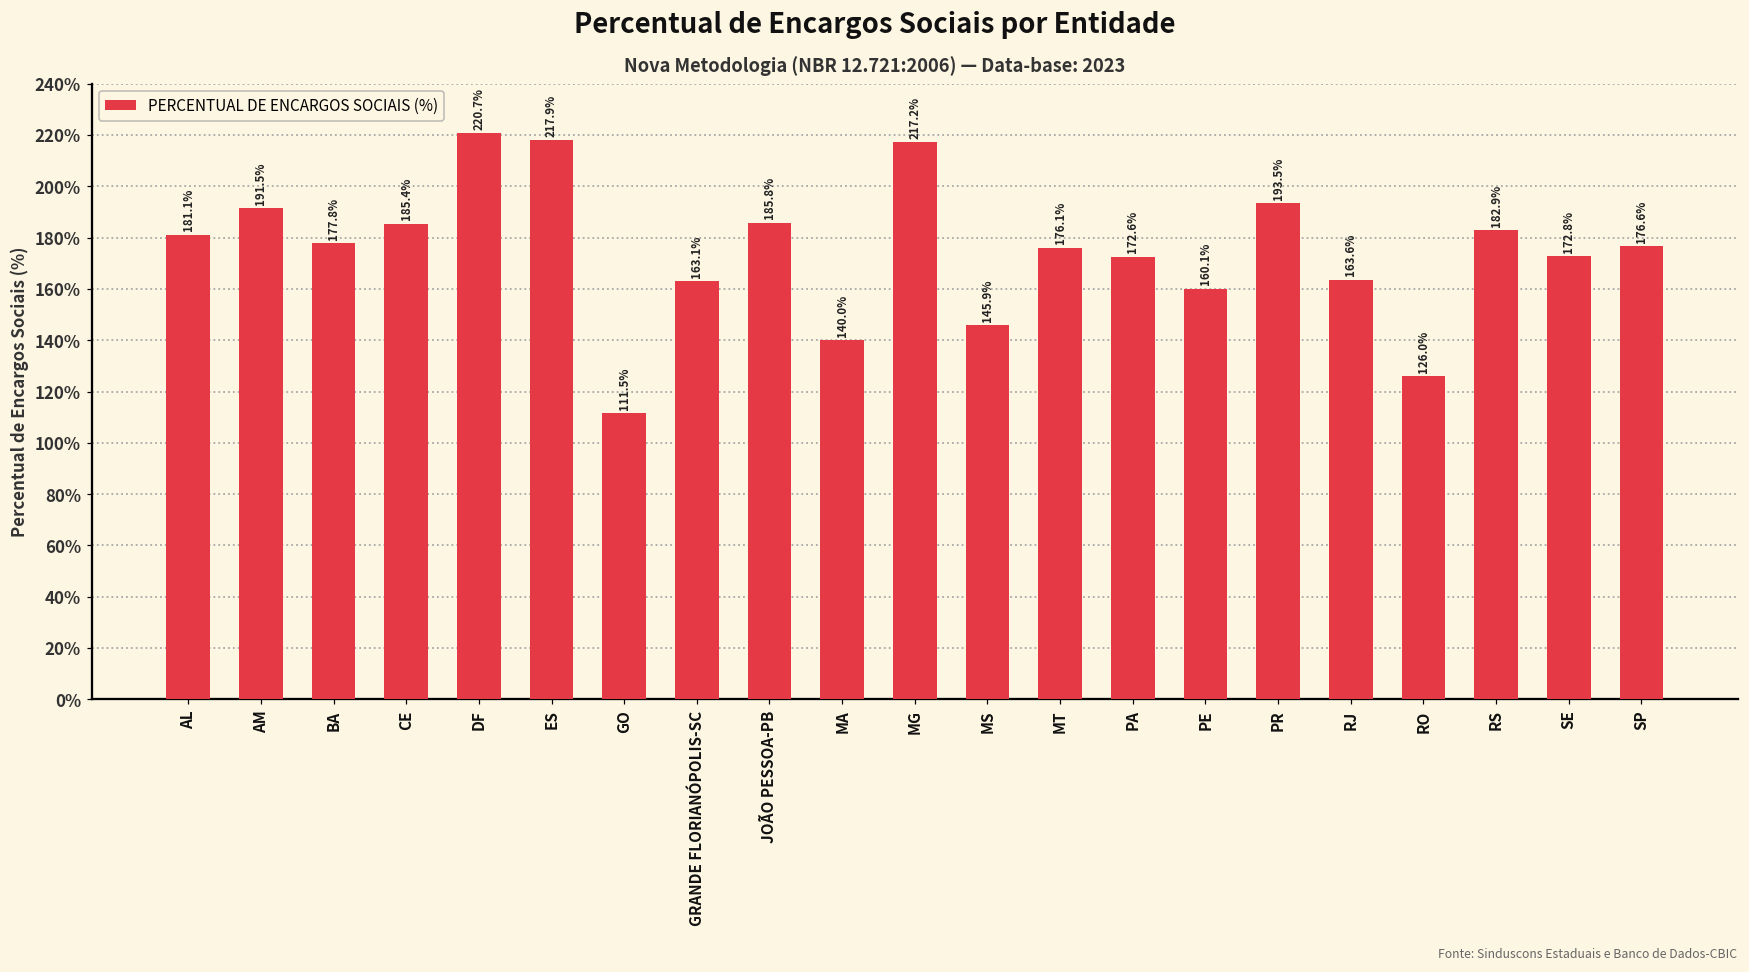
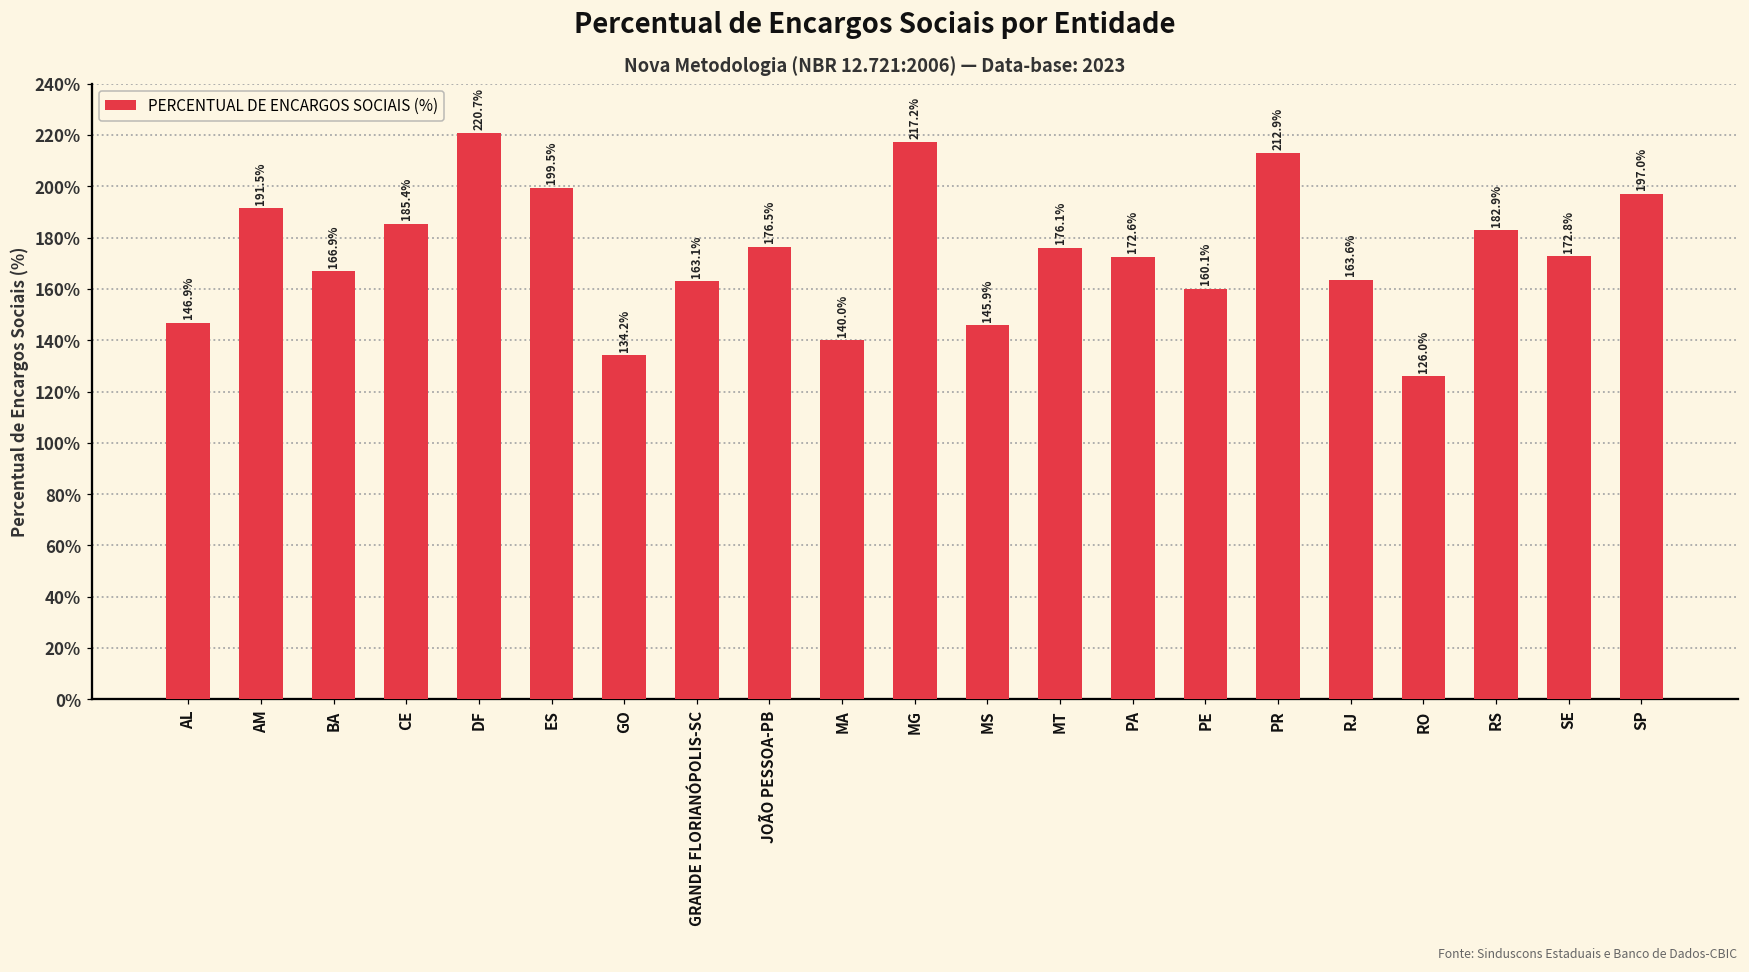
  {
-   "AL": "181.1%",
+   "AL": "146.9%",
    "AM": "191.5%",
-   "BA": "177.8%",
+   "BA": "166.9%",
    "CE": "185.4%",
    "DF": "220.7%",
-   "ES": "217.9%",
-   "GO": "111.5%",
+   "ES": "199.5%",
+   "GO": "134.2%",
    "GRANDE FLORIANÓPOLIS-SC": "163.1%",
-   "JOÃO PESSOA-PB": "185.8%",
+   "JOÃO PESSOA-PB": "176.5%",
    "MA": "140.0%",
    "MG": "217.2%",
    "MS": "145.9%",
    "MT": "176.1%",
    "PA": "172.6%",
    "PE": "160.1%",
-   "PR": "193.5%",
+   "PR": "212.9%",
    "RJ": "163.6%",
    "RO": "126.0%",
    "RS": "182.9%",
    "SE": "172.8%",
-   "SP": "176.6%"
+   "SP": "197.0%"
  }
